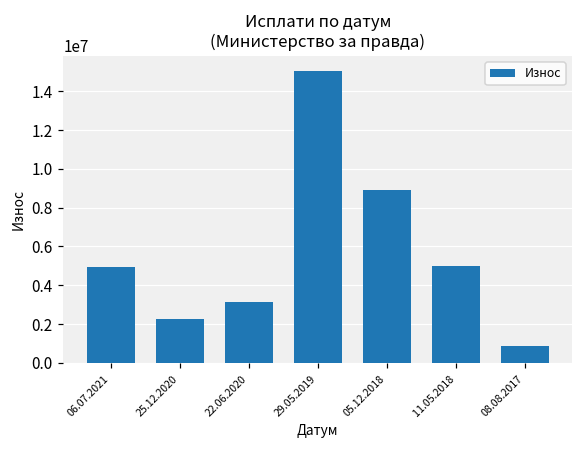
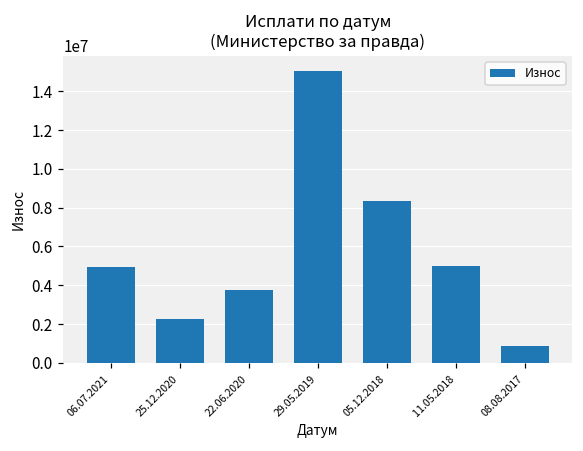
  {
    "06.07.2021": 5000000,
    "25.12.2020": 2300000,
-   "22.06.2020": 3100000,
+   "22.06.2020": 3800000,
    "29.05.2019": 15100000,
-   "05.12.2018": 8900000,
+   "05.12.2018": 8400000,
    "11.05.2018": 5000000,
    "08.08.2017": 900000
  }
